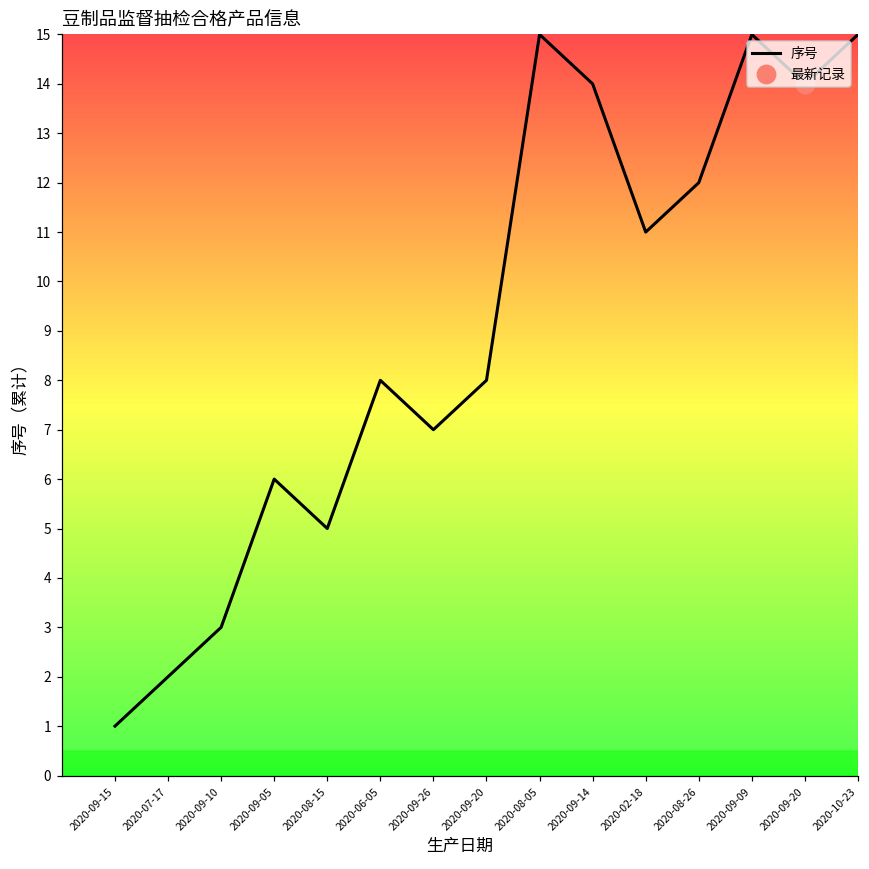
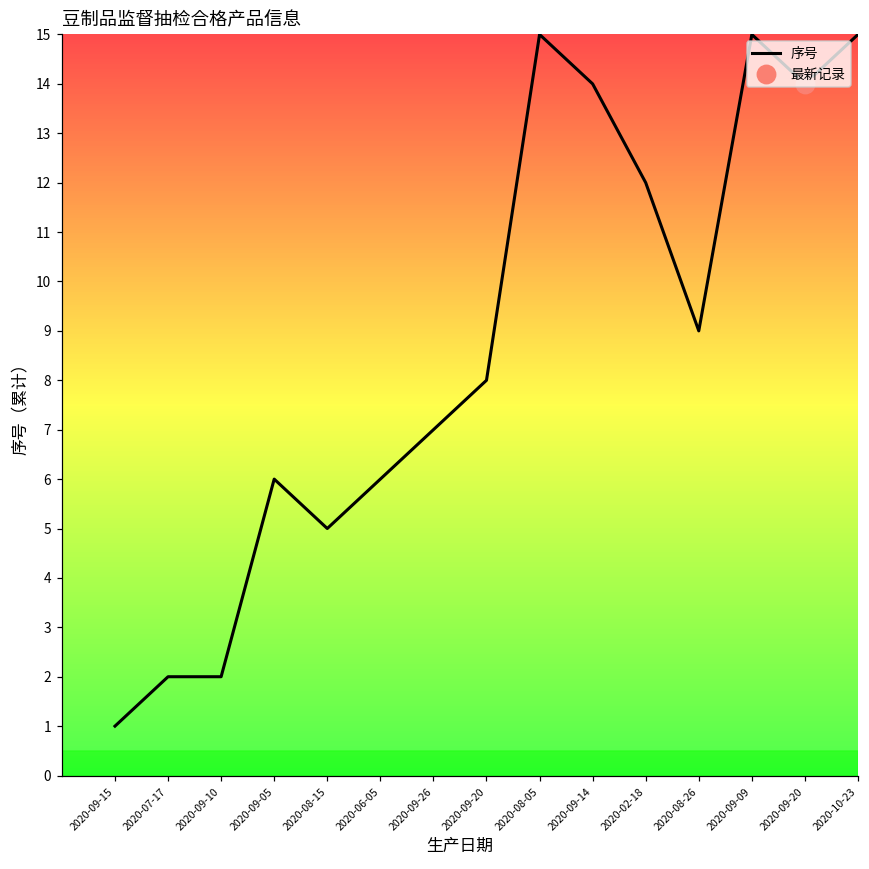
  {
    "序号": {
      "2020-09-15": 1,
      "2020-07-17": 2,
-     "2020-09-10": 3,
+     "2020-09-10": 2,
      "2020-09-05": 6,
      "2020-08-15": 5,
-     "2020-06-05": 8,
+     "2020-06-05": 6,
      "2020-09-26": 7,
      "2020-08-05": 15,
      "2020-09-14": 14,
-     "2020-02-18": 11,
-     "2020-08-26": 12,
+     "2020-02-18": 12,
+     "2020-08-26": 9,
      "2020-09-09": 15
    }
  }
